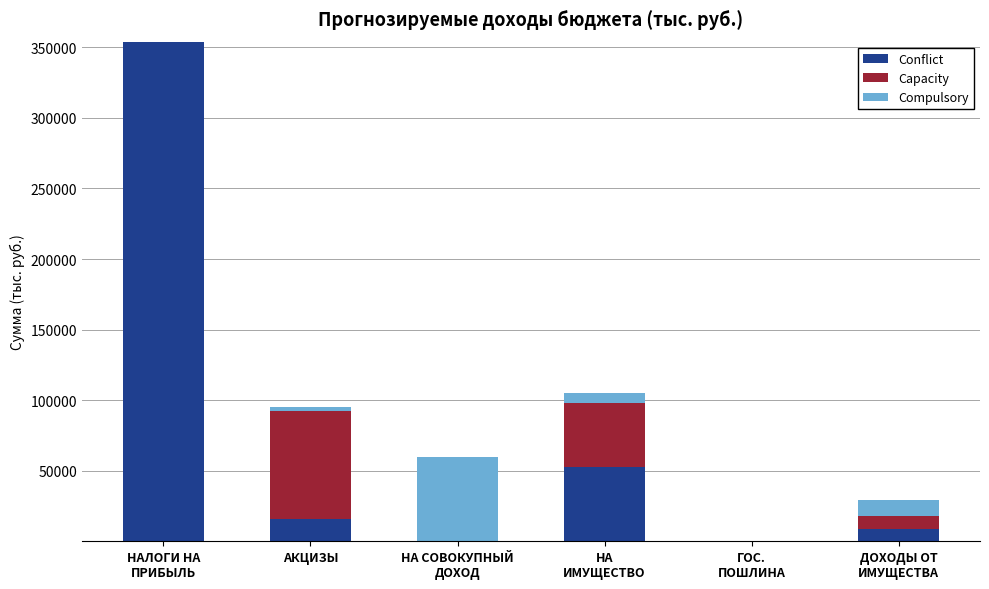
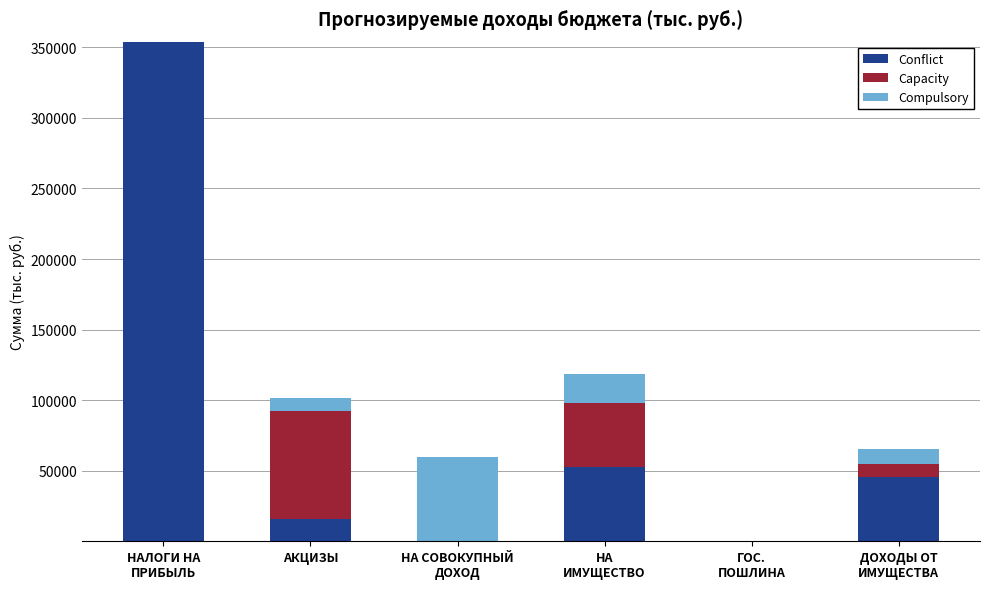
  {
    "Conflict": {
      "НАЛОГИ НА ПРИБЫЛЬ": 354000,
      "АКЦИЗЫ": 16000,
      "НА ИМУЩЕСТВО": 53000,
-     "ДОХОДЫ ОТ ИМУЩЕСТВА": 9000
+     "ДОХОДЫ ОТ ИМУЩЕСТВА": 45000
    },
    "Capacity": {
      "НАЛОГИ НА ПРИБЫЛЬ": 0,
      "АКЦИЗЫ": 76000,
      "НА СОВОКУПНЫЙ ДОХОД": 0,
      "НА ИМУЩЕСТВО": 45000,
      "ГОС. ПОШЛИНА": 0,
      "ДОХОДЫ ОТ ИМУЩЕСТВА": 9000
    },
    "Compulsory": {
      "НАЛОГИ НА ПРИБЫЛЬ": 0,
-     "АКЦИЗЫ": 3000,
+     "АКЦИЗЫ": 9000,
      "НА СОВОКУПНЫЙ ДОХОД": 59000,
-     "НА ИМУЩЕСТВО": 7000,
+     "НА ИМУЩЕСТВО": 21000,
      "ГОС. ПОШЛИНА": 0,
      "ДОХОДЫ ОТ ИМУЩЕСТВА": 11000
    }
  }
